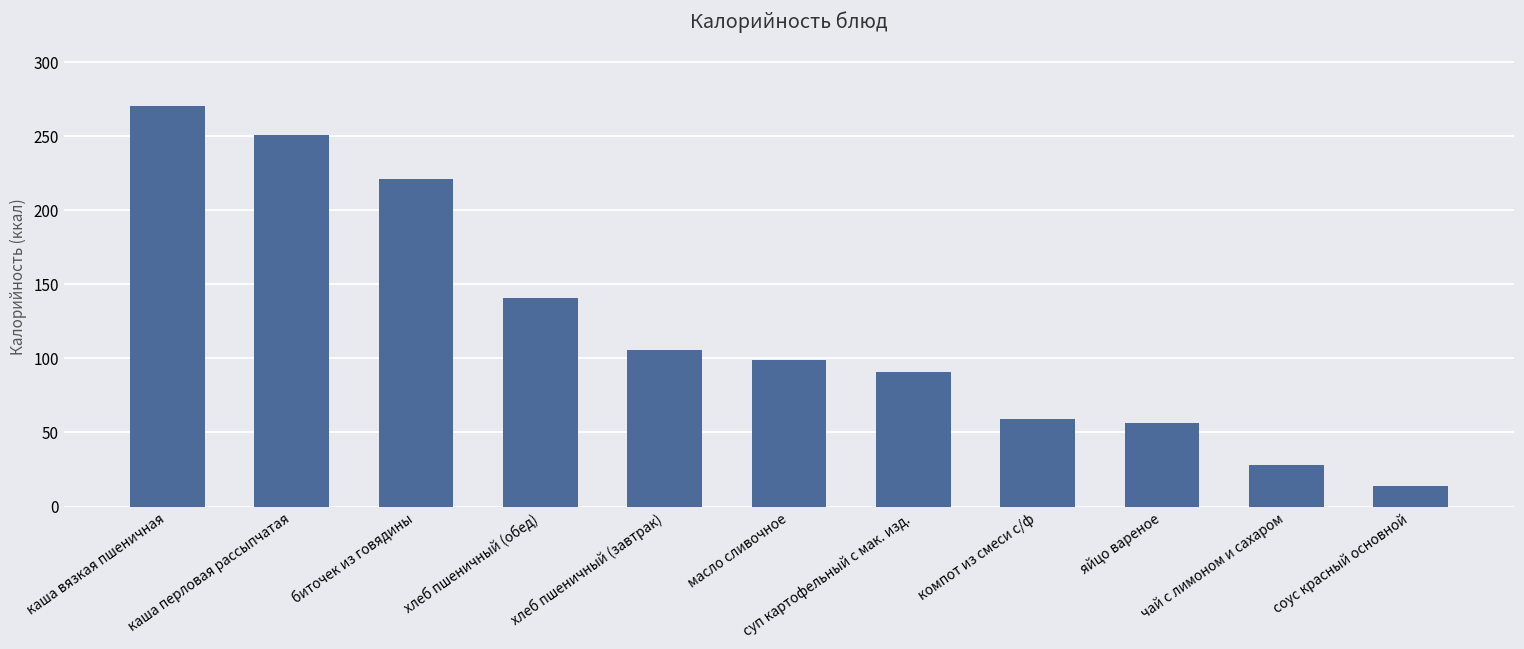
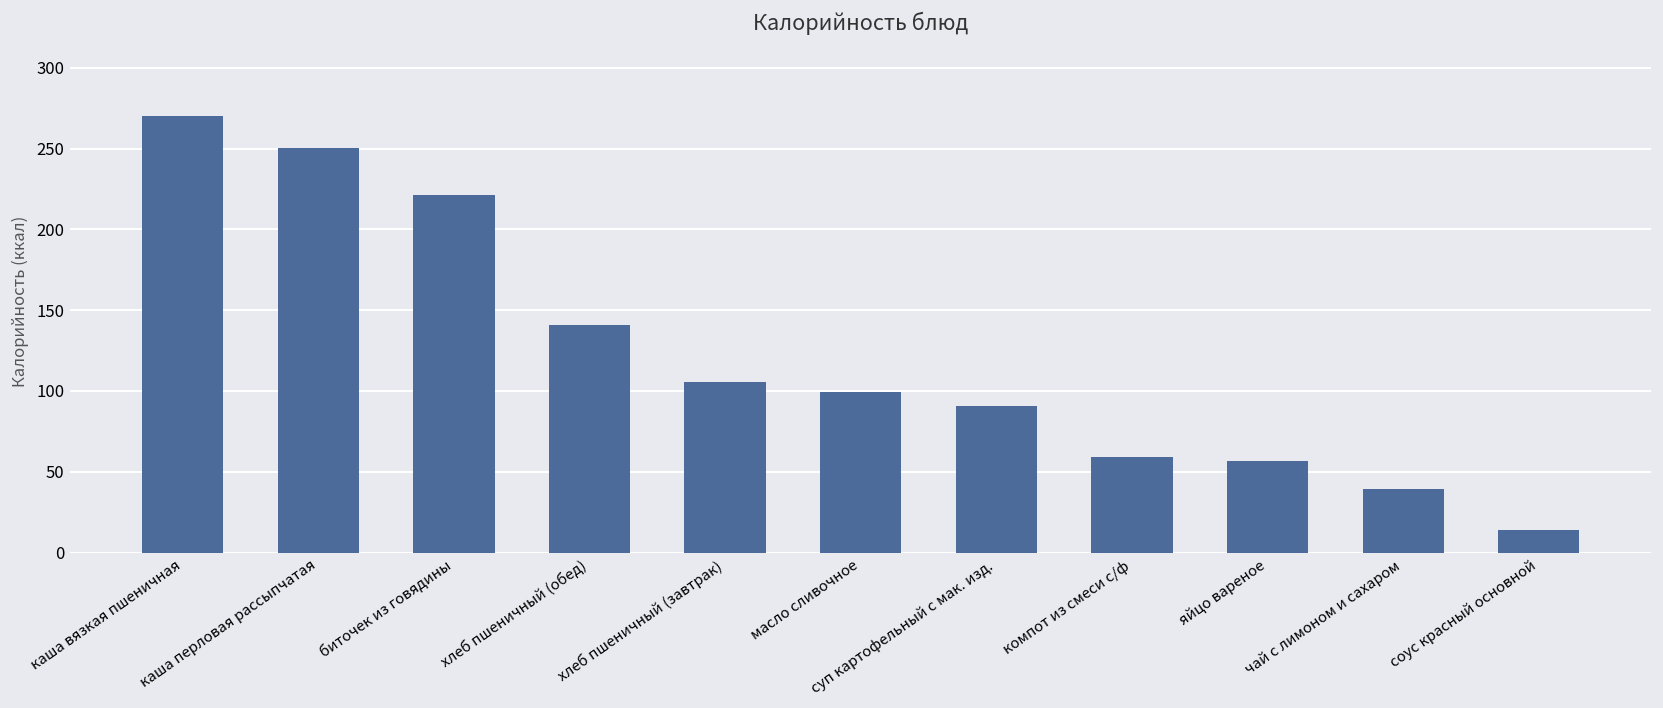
  {
    "каша вязкая пшеничная": 270,
    "каша перловая рассыпчатая": 251,
    "биточек из говядины": 221,
    "хлеб пшеничный (обед)": 141,
    "хлеб пшеничный (завтрак)": 106,
    "масло сливочное": 99,
    "суп картофельный с мак. изд.": 91,
    "компот из смеси с/ф": 59,
    "яйцо вареное": 57,
-   "чай с лимоном и сахаром": 28,
+   "чай с лимоном и сахаром": 39,
    "соус красный основной": 14
  }
